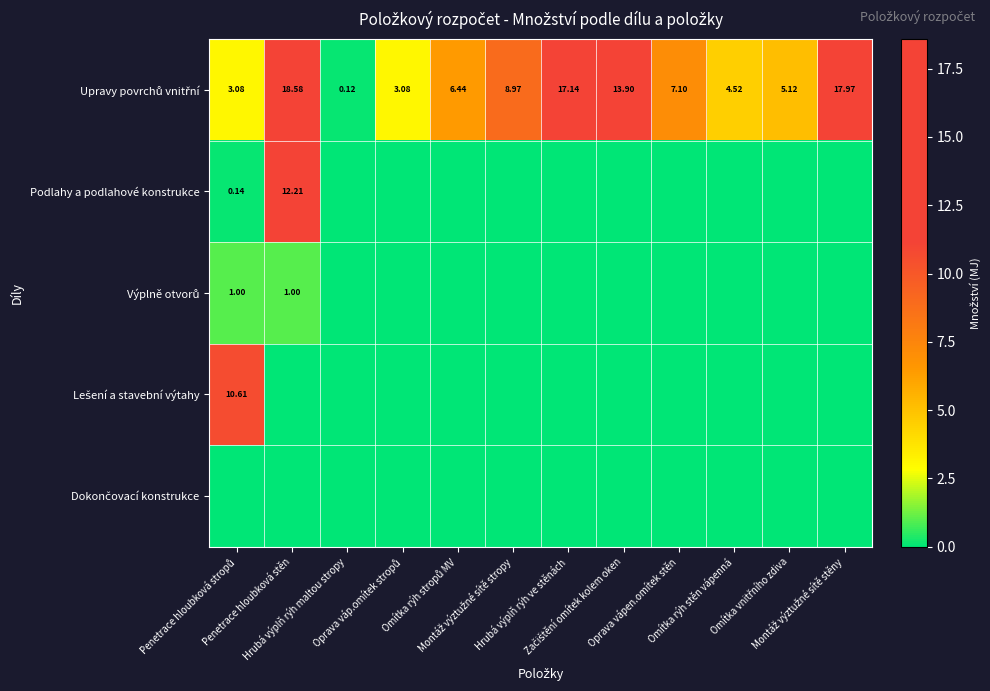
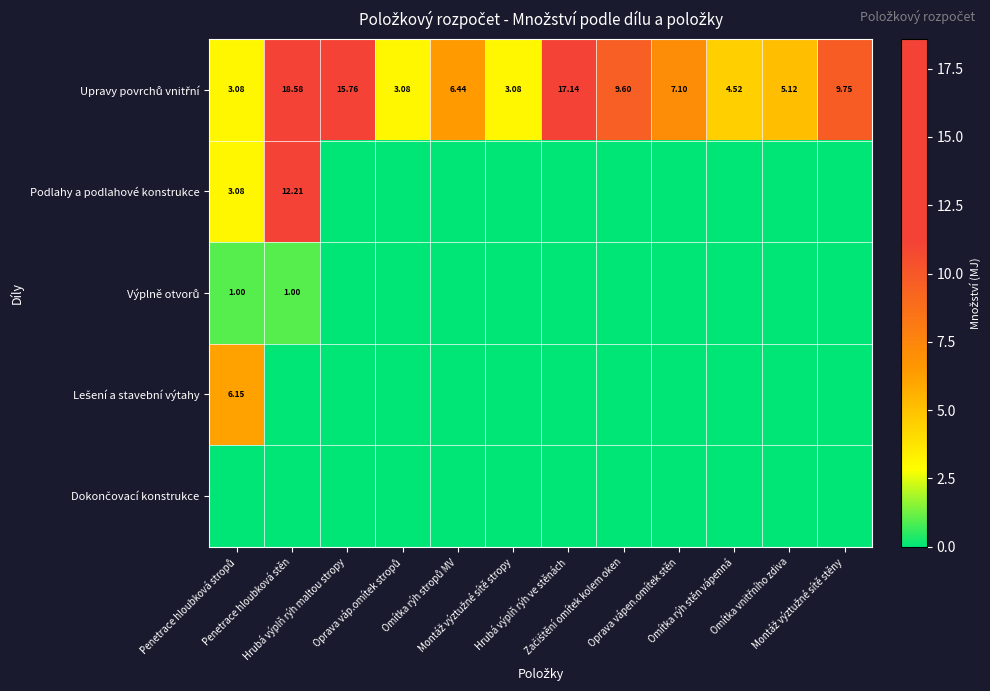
  {
    "Upravy povrchů vnitřní": {
      "Penetrace hloubková stropů": 3.08,
      "Penetrace hloubková stěn": 18.58,
-     "Hrubá výplň rýh maltou stropy": 0.12,
+     "Hrubá výplň rýh maltou stropy": 15.76,
      "Oprava váp.omítek stropů": 3.08,
      "Omítka rýh stropů MV": 6.44,
-     "Montáž výztužné sítě stropy": 8.97,
+     "Montáž výztužné sítě stropy": 3.08,
      "Hrubá výplň rýh ve stěnách": 17.14,
-     "Začištění omítek kolem oken": 13.90,
+     "Začištění omítek kolem oken": 9.60,
      "Oprava vápen.omítek stěn": 7.10,
      "Omítka rýh stěn vápenná": 4.52,
      "Omítka vnitřního zdiva": 5.12,
-     "Montáž výztužné sítě stěny": 17.97
+     "Montáž výztužné sítě stěny": 9.75
    },
    "Podlahy a podlahové konstrukce": {
-     "Penetrace hloubková stropů": 0.14,
+     "Penetrace hloubková stropů": 3.08,
      "Penetrace hloubková stěn": 12.21
    },
    "Výplně otvorů": {
      "Penetrace hloubková stropů": 1.00,
      "Penetrace hloubková stěn": 1.00
    },
    "Lešení a stavební výtahy": {
-     "Penetrace hloubková stropů": 10.61
+     "Penetrace hloubková stropů": 6.15
    }
  }
